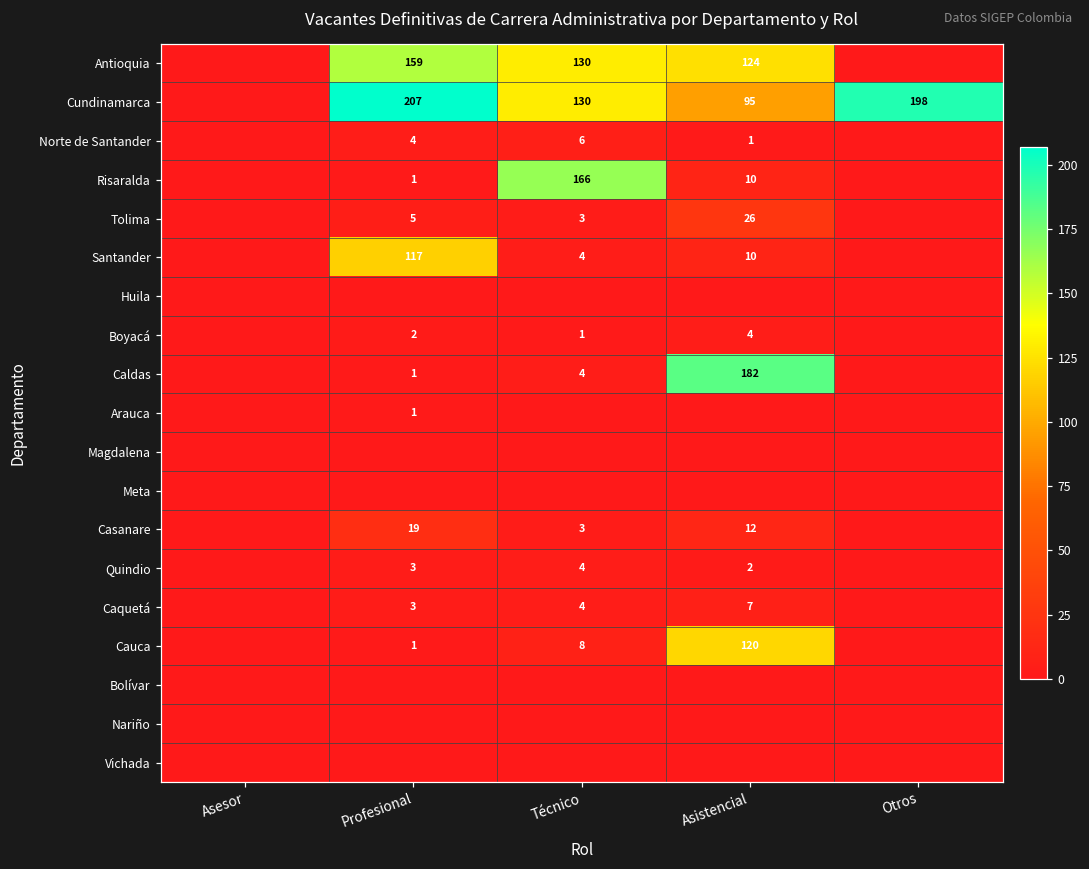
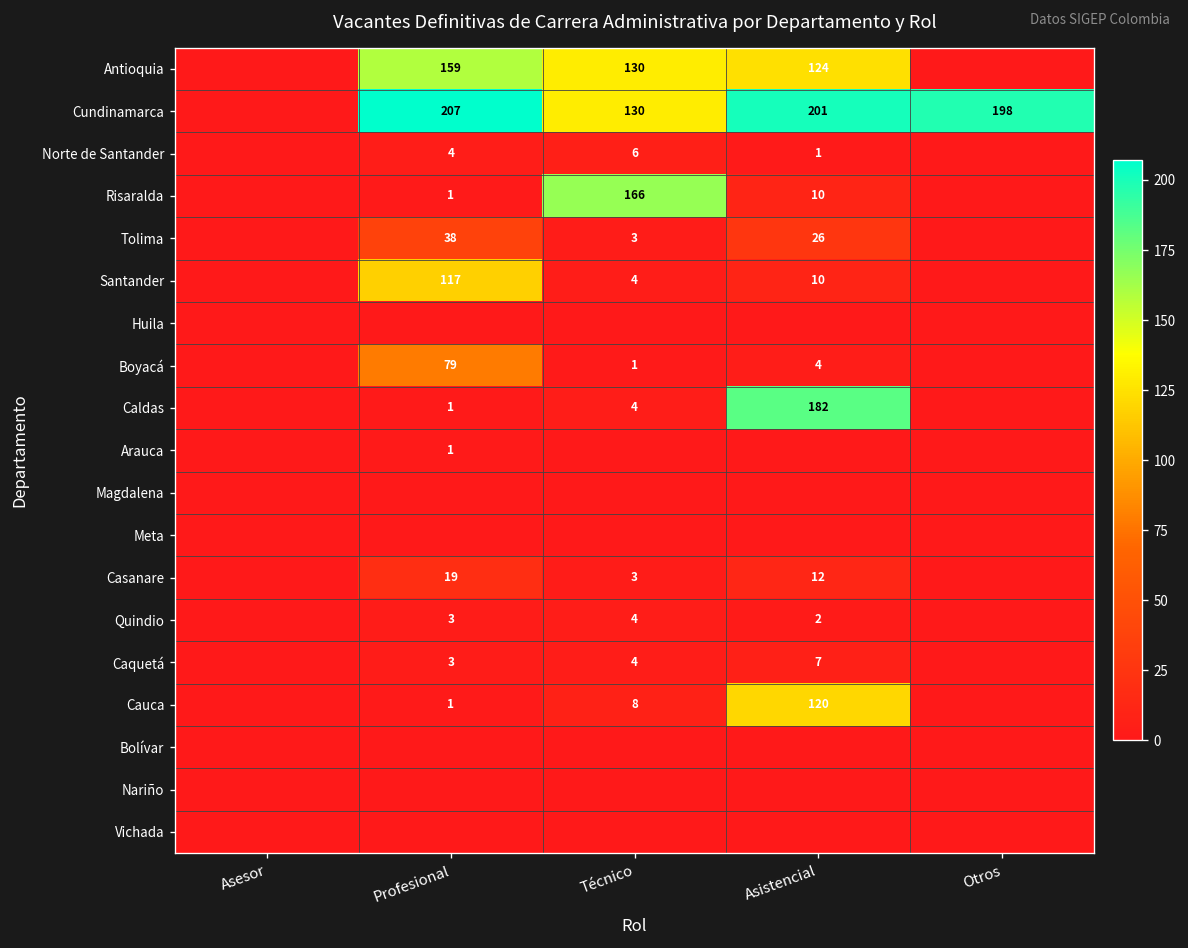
  {
    "Antioquia": {
      "Profesional": 159,
      "Técnico": 130,
      "Asistencial": 124
    },
    "Cundinamarca": {
      "Profesional": 207,
      "Técnico": 130,
-     "Asistencial": 95,
+     "Asistencial": 201,
      "Otros": 198
    },
    "Norte de Santander": {
      "Profesional": 4,
      "Técnico": 6,
      "Asistencial": 1
    },
    "Risaralda": {
      "Profesional": 1,
      "Técnico": 166,
      "Asistencial": 10
    },
    "Tolima": {
-     "Profesional": 5,
+     "Profesional": 38,
      "Técnico": 3,
      "Asistencial": 26
    },
    "Santander": {
      "Profesional": 117,
      "Técnico": 4,
      "Asistencial": 10
    },
    "Boyacá": {
-     "Profesional": 2,
+     "Profesional": 79,
      "Técnico": 1,
      "Asistencial": 4
    },
    "Caldas": {
      "Profesional": 1,
      "Técnico": 4,
      "Asistencial": 182
    },
    "Arauca": {
      "Profesional": 1
    },
    "Casanare": {
      "Profesional": 19,
      "Técnico": 3,
      "Asistencial": 12
    },
    "Quindio": {
      "Profesional": 3,
      "Técnico": 4,
      "Asistencial": 2
    },
    "Caquetá": {
      "Profesional": 3,
      "Técnico": 4,
      "Asistencial": 7
    },
    "Cauca": {
      "Profesional": 1,
      "Técnico": 8,
      "Asistencial": 120
    }
  }
